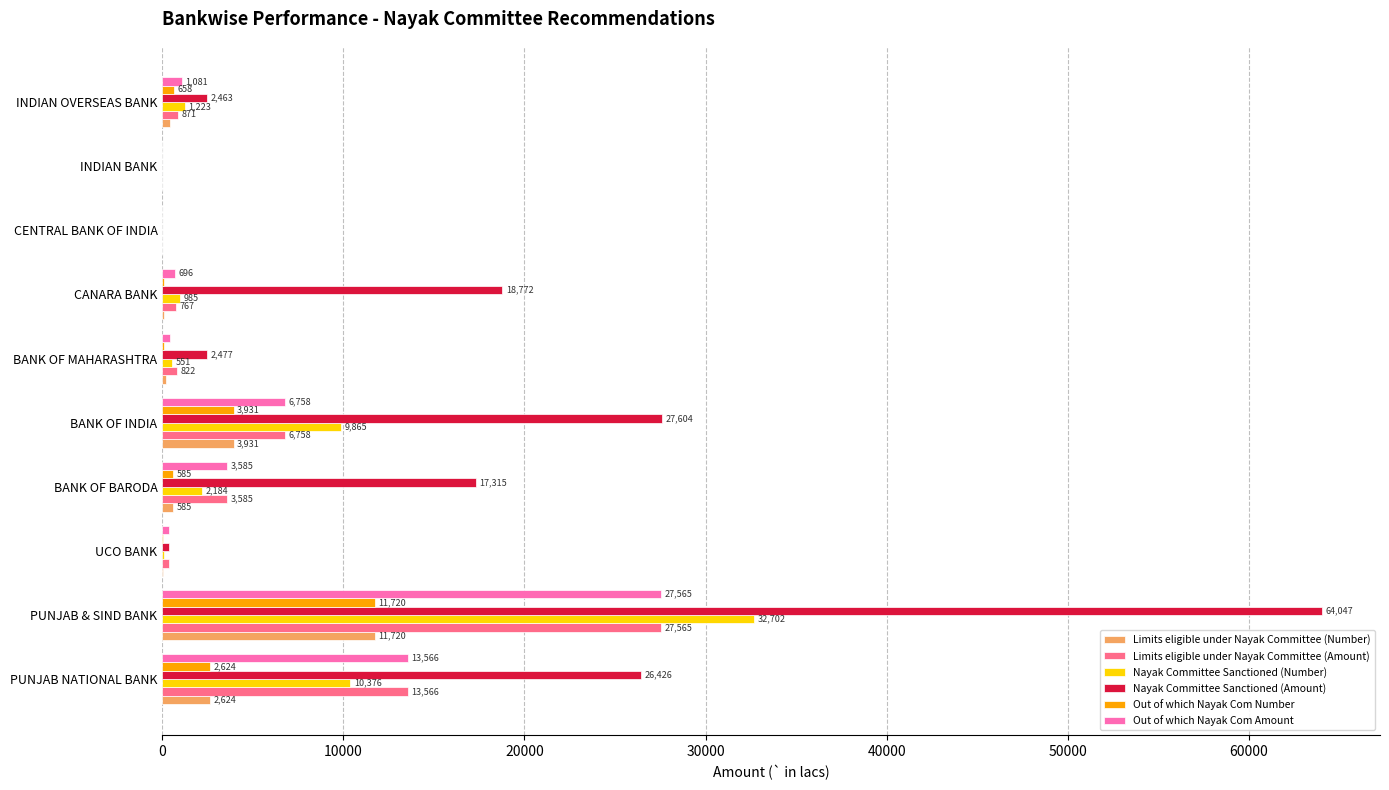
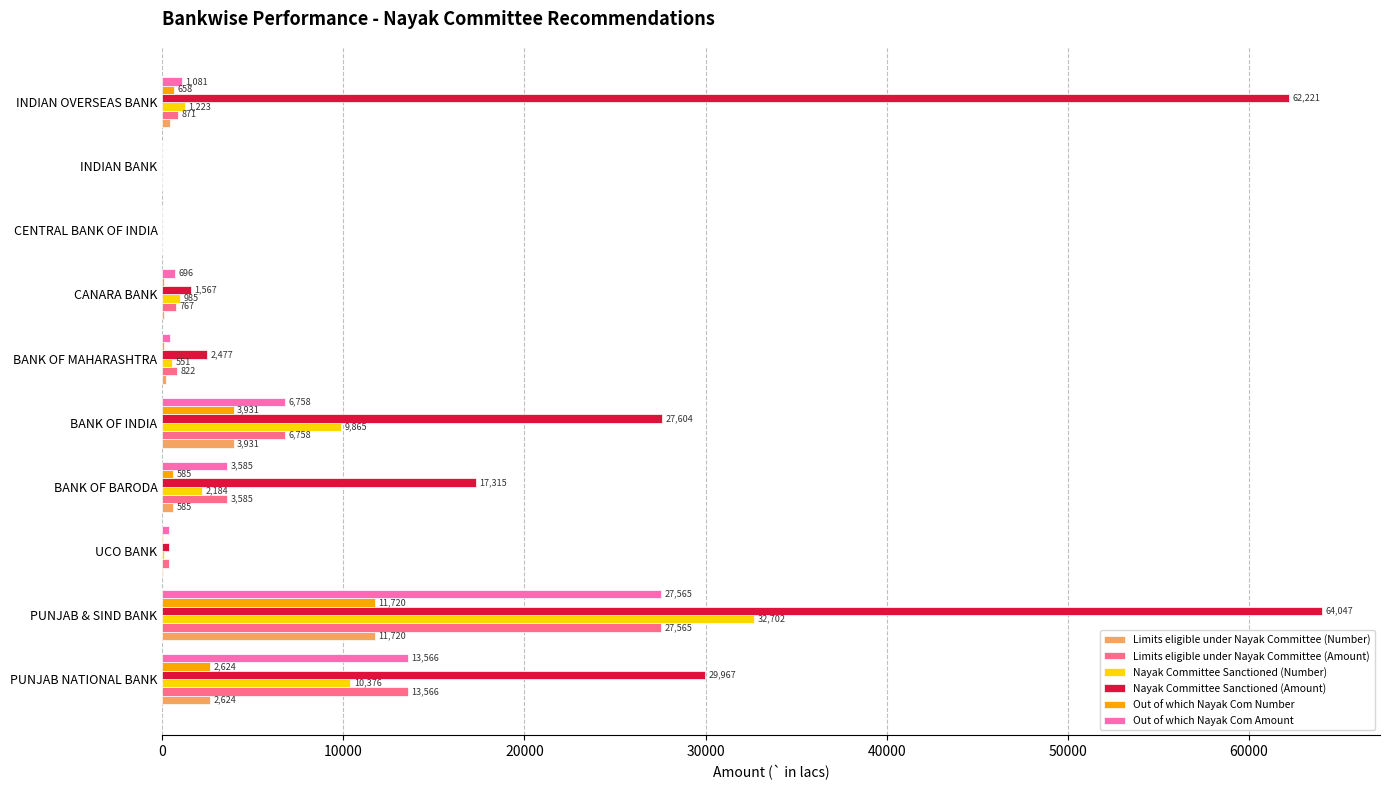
  {
    "Limits eligible under Nayak Committee (Number)": {
      "BANK OF INDIA": "3,931",
      "BANK OF BARODA": "585",
      "PUNJAB & SIND BANK": "11,720",
      "PUNJAB NATIONAL BANK": "2,624"
    },
    "Nayak Committee Sanctioned (Amount)": {
-     "INDIAN OVERSEAS BANK": "2,463",
-     "CANARA BANK": "18,772",
+     "INDIAN OVERSEAS BANK": "62,221",
+     "CANARA BANK": "1,567",
      "BANK OF MAHARASHTRA": "2,477",
      "BANK OF INDIA": "27,604",
      "BANK OF BARODA": "17,315",
      "PUNJAB & SIND BANK": "64,047",
-     "PUNJAB NATIONAL BANK": "26,426"
+     "PUNJAB NATIONAL BANK": "29,967"
    }
  }
